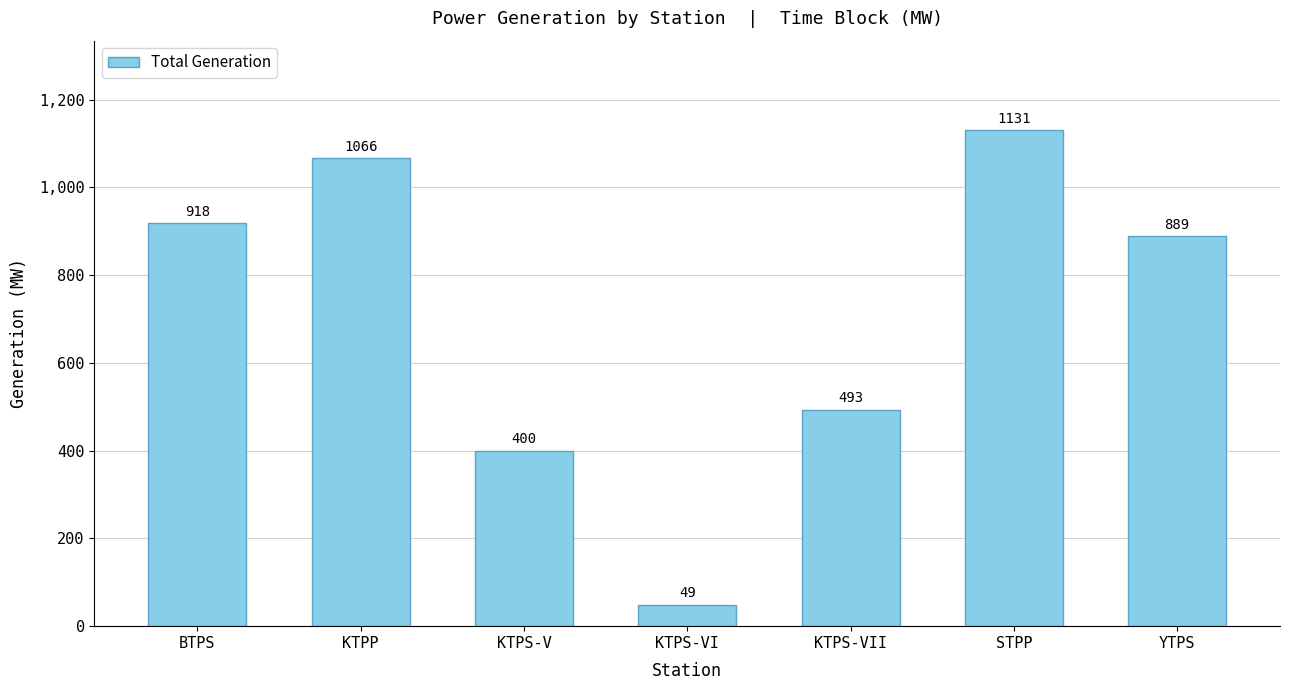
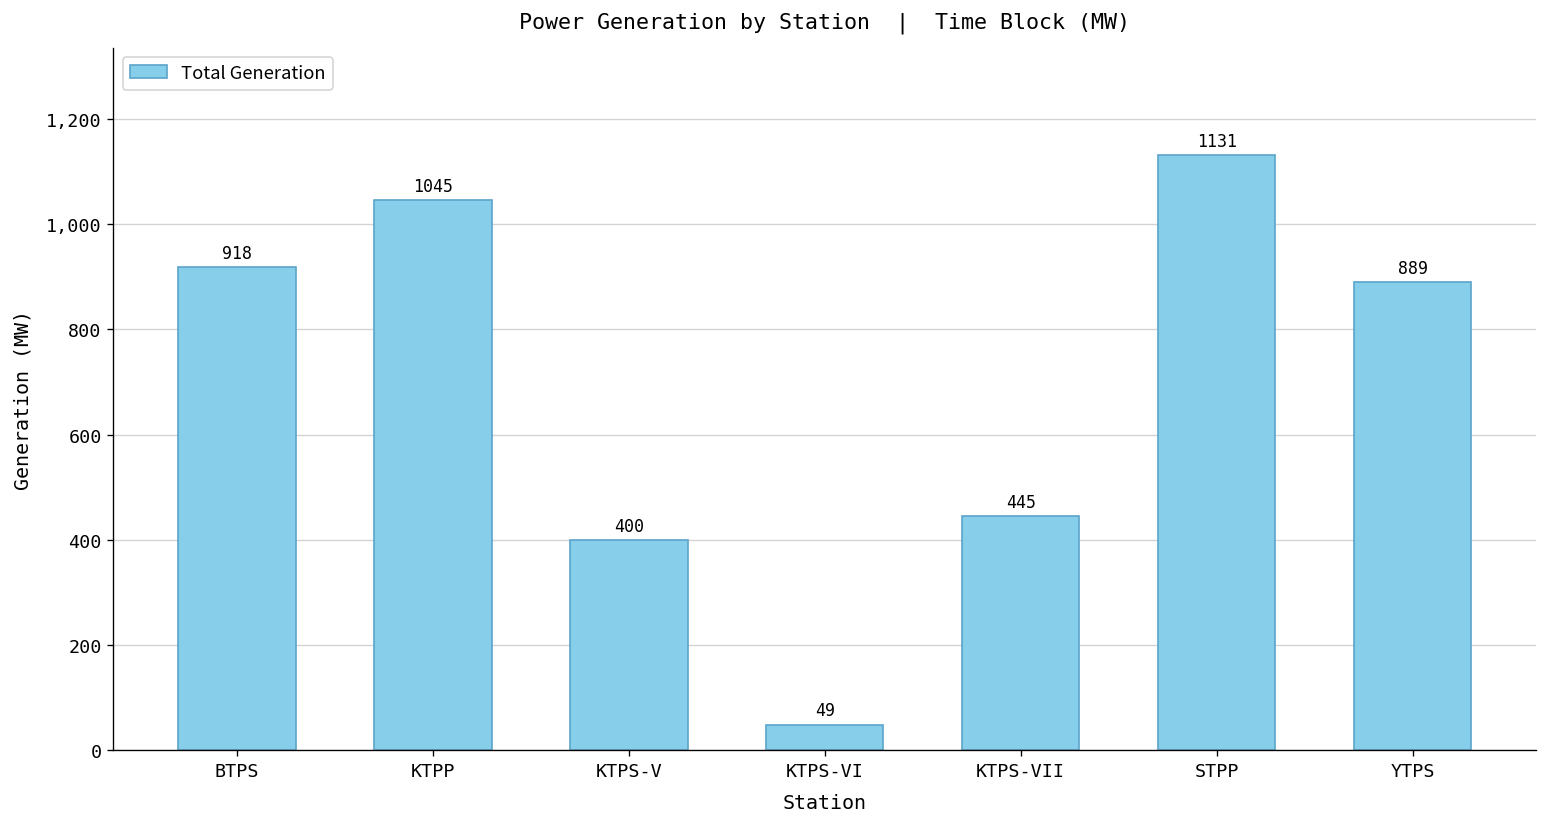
  {
    "BTPS": 918,
-   "KTPP": 1066,
+   "KTPP": 1045,
    "KTPS-V": 400,
    "KTPS-VI": 49,
-   "KTPS-VII": 493,
+   "KTPS-VII": 445,
    "STPP": 1131,
    "YTPS": 889
  }
